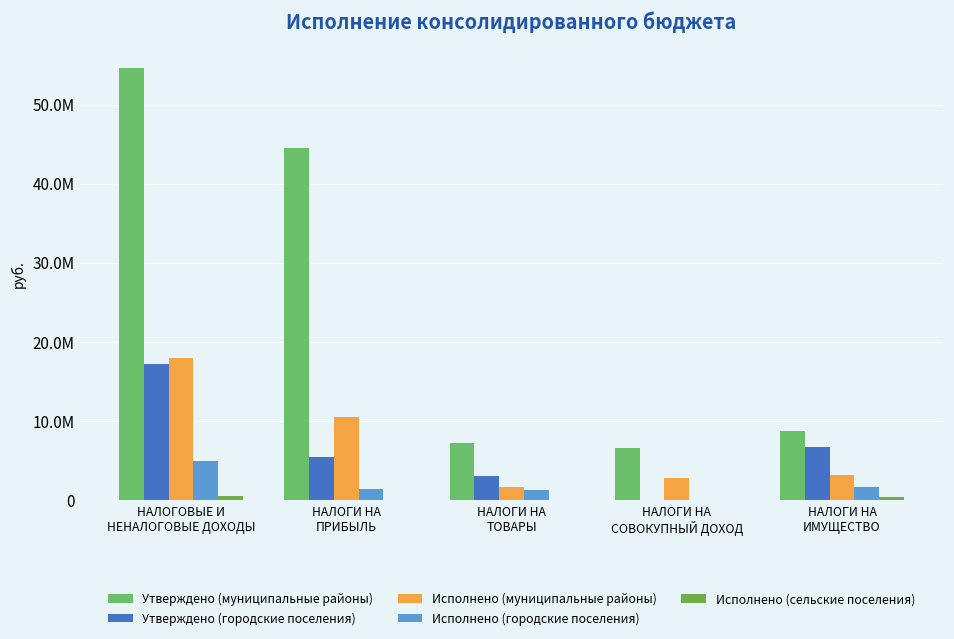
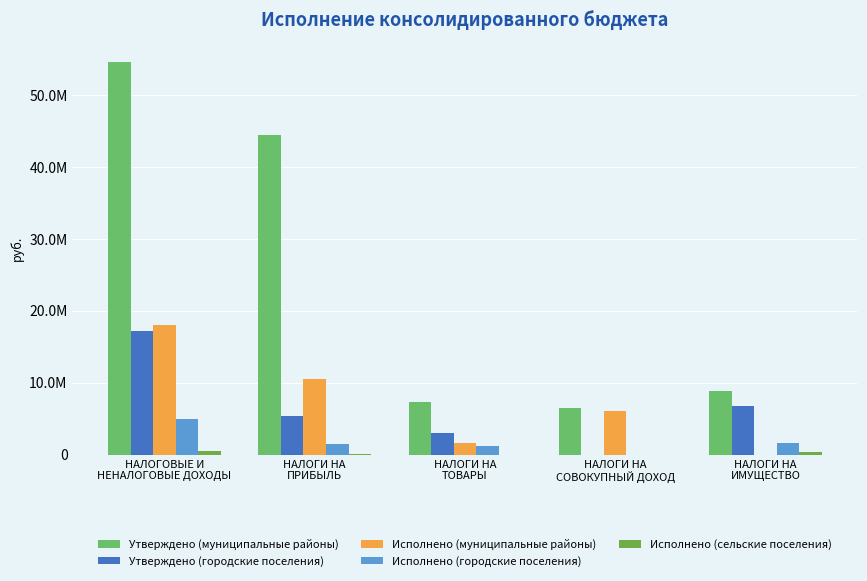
  {
    "Исполнено (муниципальные районы)": {
      "НАЛОГОВЫЕ И НЕНАЛОГОВЫЕ ДОХОДЫ": 18000000,
      "НАЛОГИ НА ПРИБЫЛЬ": 11000000,
      "НАЛОГИ НА ТОВАРЫ": 2000000,
-     "НАЛОГИ НА СОВОКУПНЫЙ ДОХОД": 3000000,
-     "НАЛОГИ НА ИМУЩЕСТВО": 3000000
+     "НАЛОГИ НА СОВОКУПНЫЙ ДОХОД": 6000000,
+     "НАЛОГИ НА ИМУЩЕСТВО": 0
    }
  }
